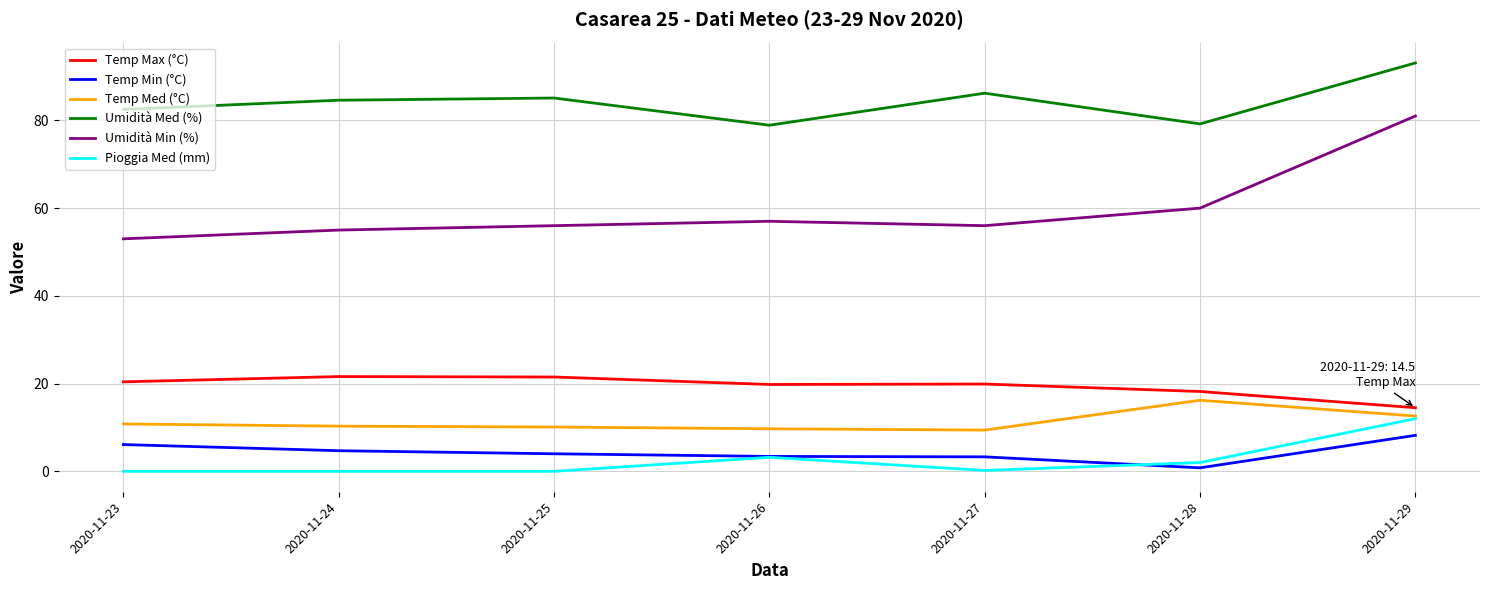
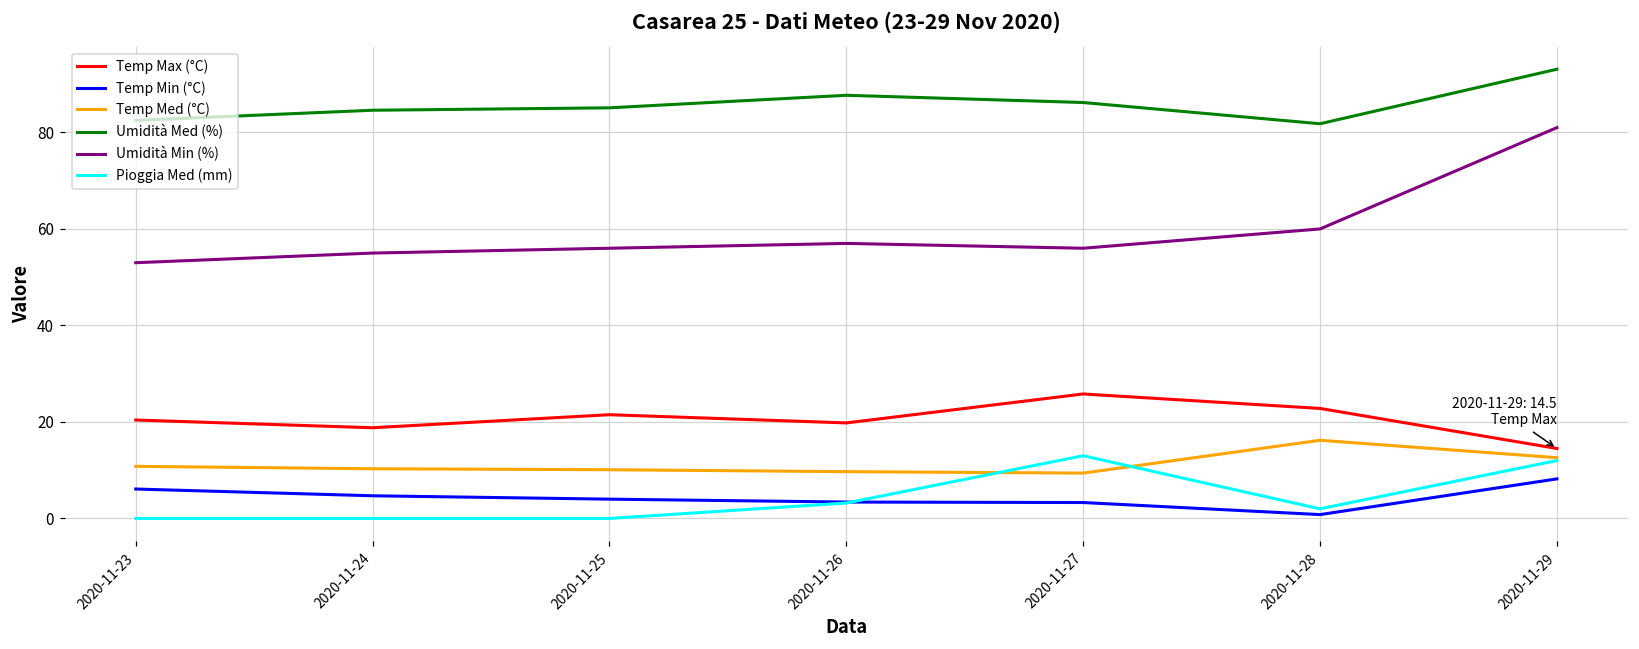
  {
    "Temp Max (°C)": {
      "2020-11-23": 20,
-     "2020-11-24": 22,
+     "2020-11-24": 19,
      "2020-11-25": 22,
      "2020-11-26": 20,
-     "2020-11-27": 20,
-     "2020-11-28": 18
+     "2020-11-27": 26,
+     "2020-11-28": 23
    },
    "Temp Min (°C)": {
      "2020-11-23": 6,
      "2020-11-24": 5,
      "2020-11-25": 4,
      "2020-11-27": 3,
      "2020-11-28": 1,
      "2020-11-29": 8
    },
    "Temp Med (°C)": {
      "2020-11-23": 11,
      "2020-11-24": 10,
      "2020-11-25": 10,
      "2020-11-26": 10,
      "2020-11-27": 9,
      "2020-11-28": 16,
      "2020-11-29": 13
    },
    "Umidità Med (%)": {
      "2020-11-24": 85,
      "2020-11-25": 85,
-     "2020-11-26": 79,
+     "2020-11-26": 88,
      "2020-11-27": 86,
-     "2020-11-28": 79,
+     "2020-11-28": 82,
      "2020-11-29": 93
    },
    "Umidità Min (%)": {
      "2020-11-23": 53,
      "2020-11-24": 55,
      "2020-11-25": 56,
      "2020-11-26": 57,
      "2020-11-27": 56,
      "2020-11-28": 60,
      "2020-11-29": 81
    },
    "Pioggia Med (mm)": {
      "2020-11-23": 0,
      "2020-11-24": 0,
      "2020-11-25": 0,
-     "2020-11-27": 0,
+     "2020-11-27": 13,
      "2020-11-28": 2,
      "2020-11-29": 12
    }
  }
